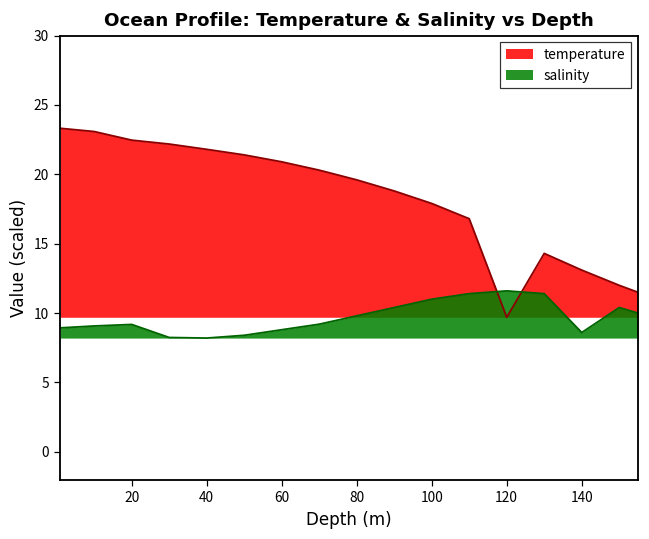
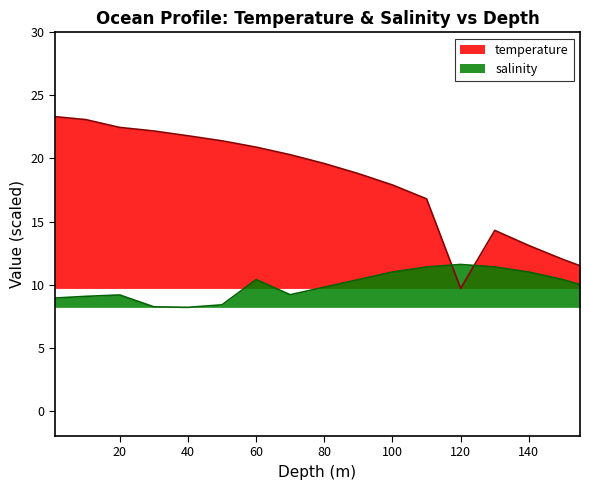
  {
    "temperature": {
      "20": 22.5,
      "40": 21.8,
      "60": 20.9,
      "80": 19.6,
      "100": 17.9,
      "120": 9.7,
      "140": 13.1
    },
    "salinity": {
      "20": 9.2,
      "40": 8.2,
-     "60": 8.8,
+     "60": 10.4,
      "80": 9.8,
      "100": 11.0,
      "120": 11.6,
-     "140": 8.6
+     "140": 11.0
    }
  }
